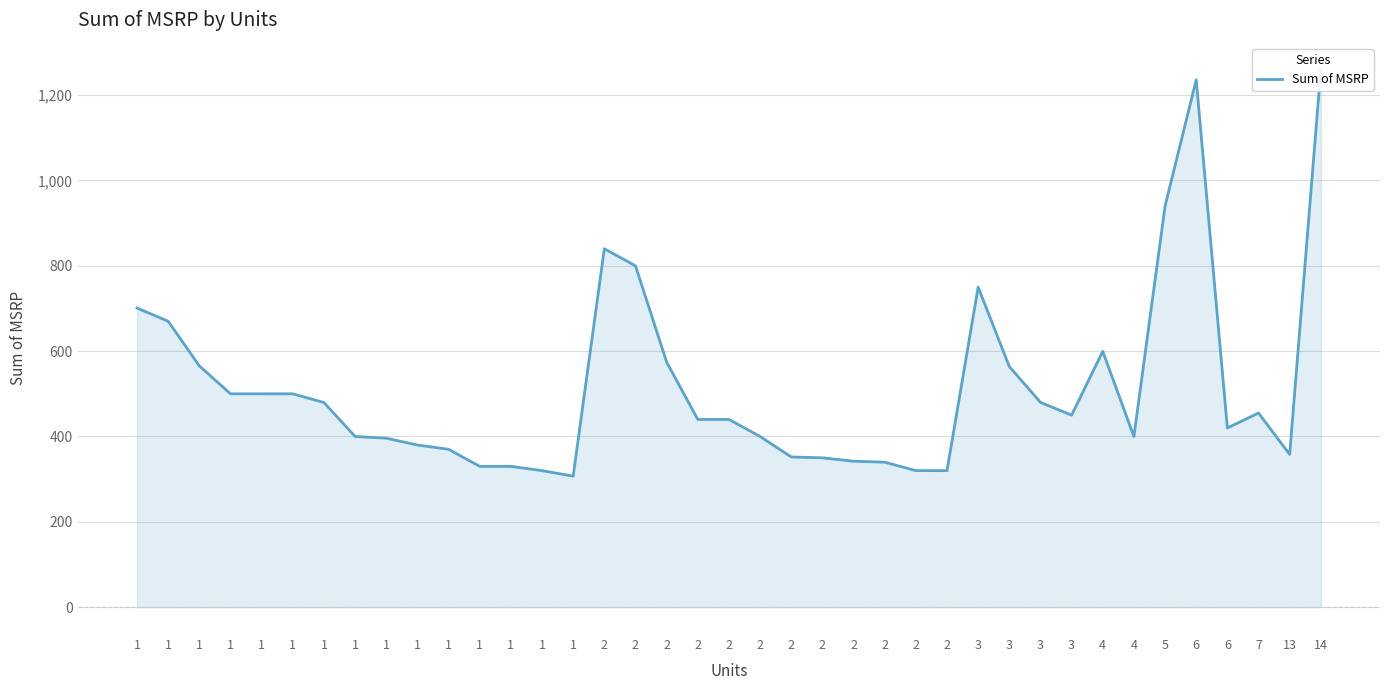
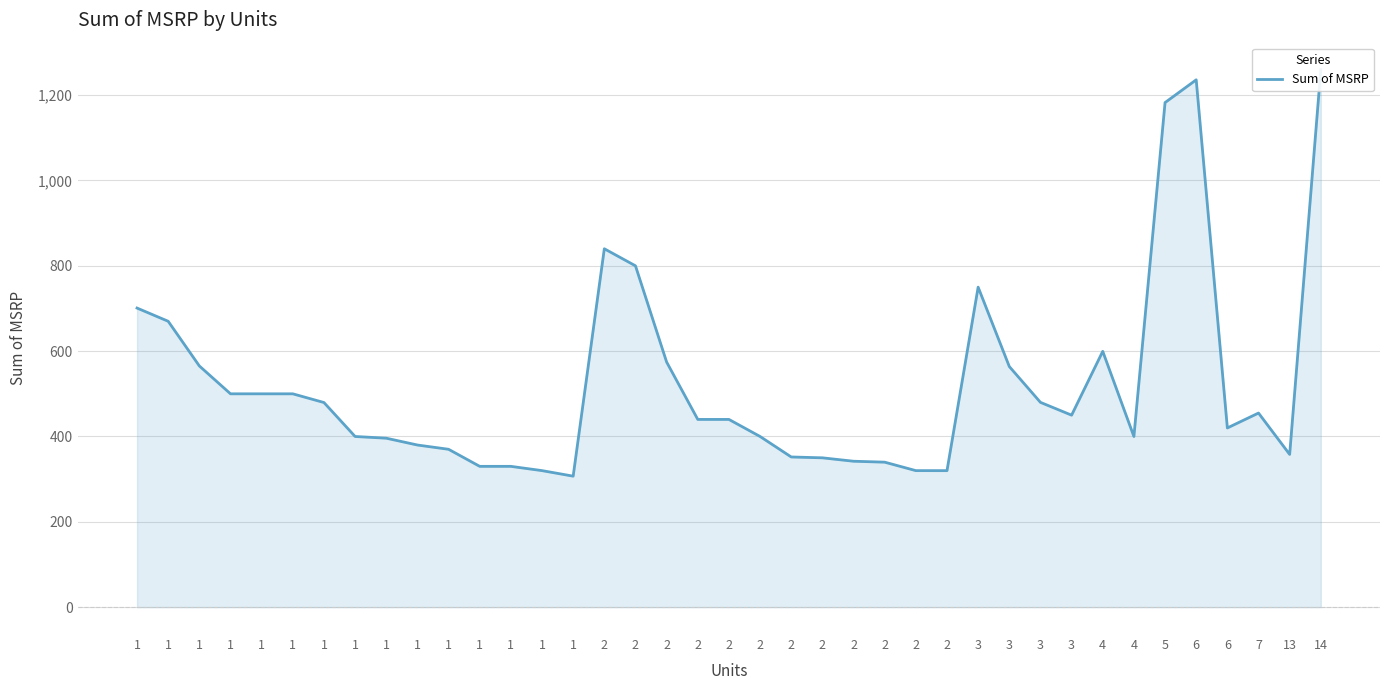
  {
-   "5": "940",
+   "5": "1,180",
    "7": "450",
    "13": "360"
  }
